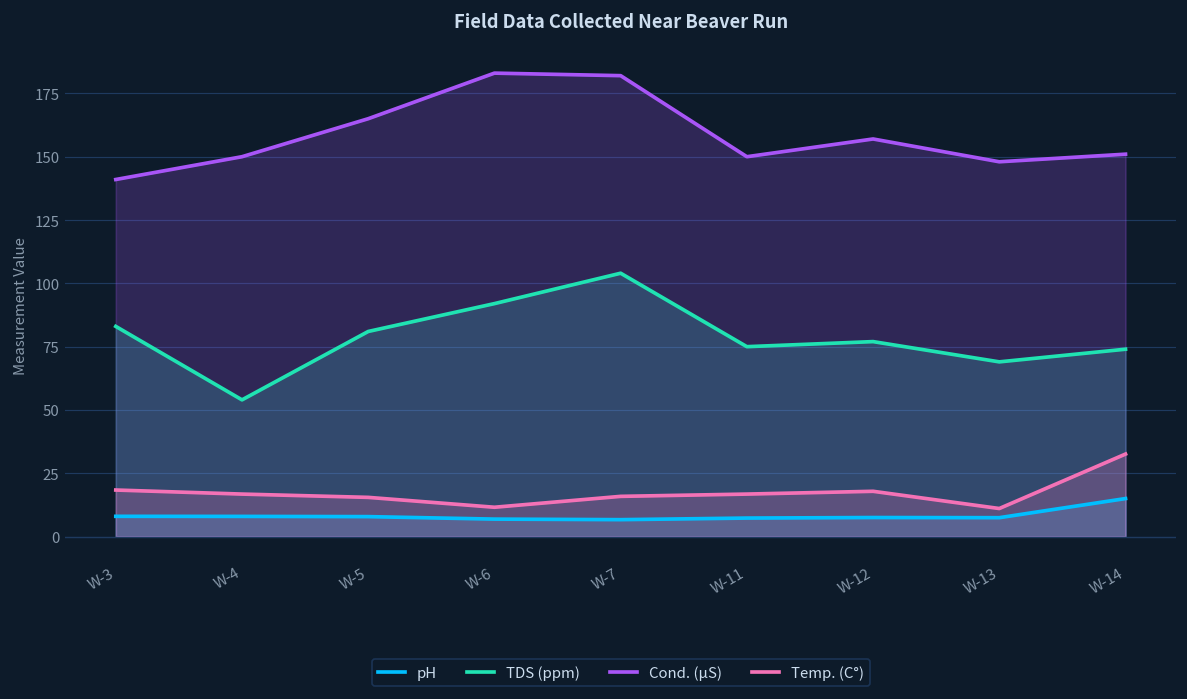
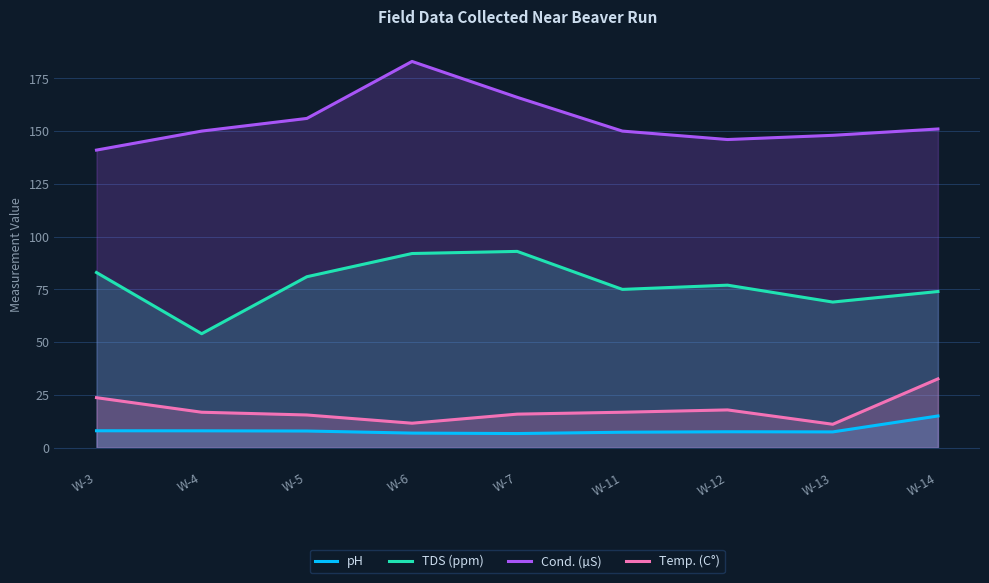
  {
    "pH": {
      "W-3": 8,
      "W-4": 8,
      "W-5": 8,
      "W-6": 7,
      "W-7": 7,
      "W-11": 7,
      "W-12": 8,
      "W-13": 7,
      "W-14": 15
    },
    "TDS (ppm)": {
      "W-3": 83,
      "W-4": 54,
      "W-5": 81,
      "W-6": 92,
-     "W-7": 104,
+     "W-7": 93,
      "W-11": 75,
      "W-12": 77,
      "W-13": 69,
      "W-14": 74
    },
    "Cond. (µS)": {
      "W-3": 141,
      "W-4": 150,
-     "W-5": 165,
+     "W-5": 156,
      "W-6": 183,
-     "W-7": 182,
+     "W-7": 166,
      "W-11": 150,
-     "W-12": 157,
+     "W-12": 146,
      "W-13": 148,
      "W-14": 151
    },
    "Temp. (C°)": {
-     "W-3": 18,
+     "W-3": 24,
      "W-4": 17,
      "W-5": 16,
      "W-6": 12,
      "W-7": 16,
      "W-11": 17,
      "W-12": 18,
      "W-13": 11,
      "W-14": 33
    }
  }
